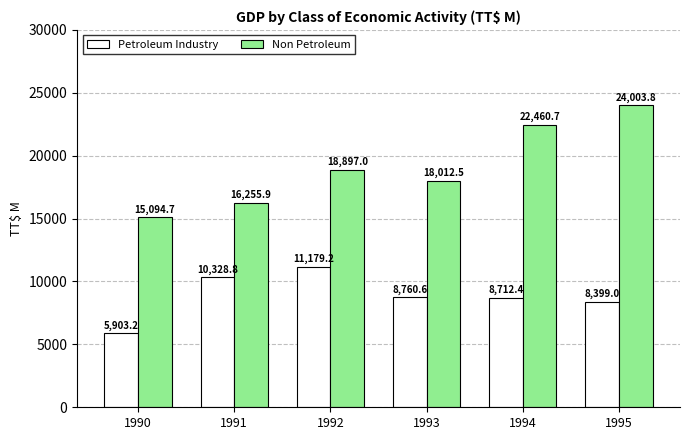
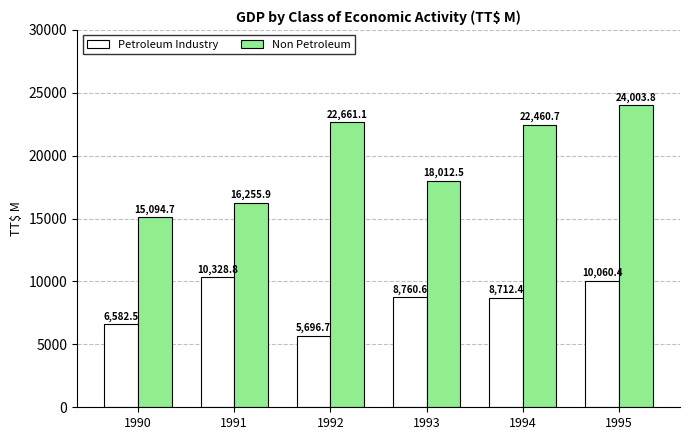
  {
    "Petroleum Industry": {
-     "1990": "5,903.2",
+     "1990": "6,582.5",
      "1991": "10,328.8",
-     "1992": "11,179.2",
+     "1992": "5,696.7",
      "1993": "8,760.6",
      "1994": "8,712.4",
-     "1995": "8,399.0"
+     "1995": "10,060.4"
    },
    "Non Petroleum": {
      "1990": "15,094.7",
      "1991": "16,255.9",
-     "1992": "18,897.0",
+     "1992": "22,661.1",
      "1993": "18,012.5",
      "1994": "22,460.7",
      "1995": "24,003.8"
    }
  }
